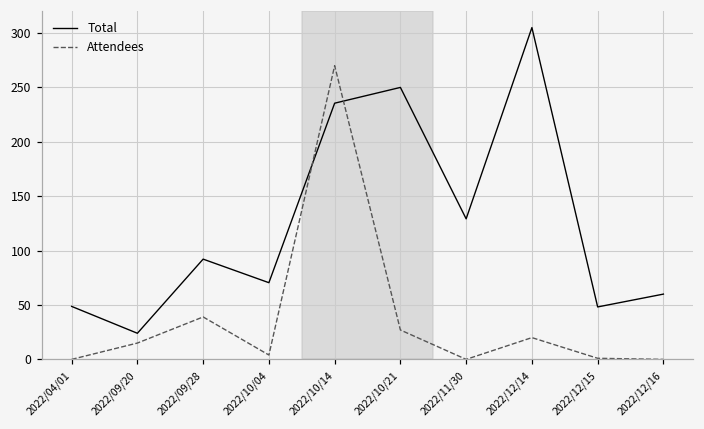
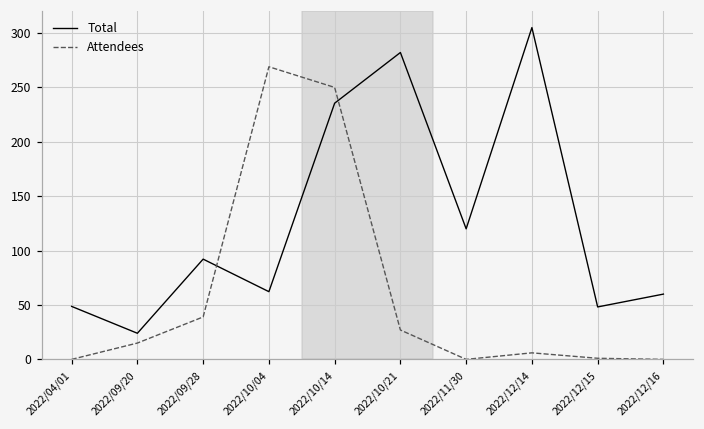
  {
    "Total": {
      "2022/04/01": 50,
      "2022/09/20": 20,
      "2022/09/28": 90,
-     "2022/10/04": 70,
+     "2022/10/04": 60,
      "2022/10/14": 240,
-     "2022/10/21": 250,
-     "2022/11/30": 130,
+     "2022/10/21": 280,
+     "2022/11/30": 120,
      "2022/12/14": 310,
      "2022/12/15": 50,
      "2022/12/16": 60
    },
    "Attendees": {
      "2022/04/01": 0,
      "2022/09/20": 20,
      "2022/09/28": 40,
-     "2022/10/04": 0,
-     "2022/10/14": 270,
+     "2022/10/04": 270,
+     "2022/10/14": 250,
      "2022/10/21": 30,
      "2022/11/30": 0,
-     "2022/12/14": 20,
+     "2022/12/14": 10,
      "2022/12/15": 0,
      "2022/12/16": 0
    }
  }
